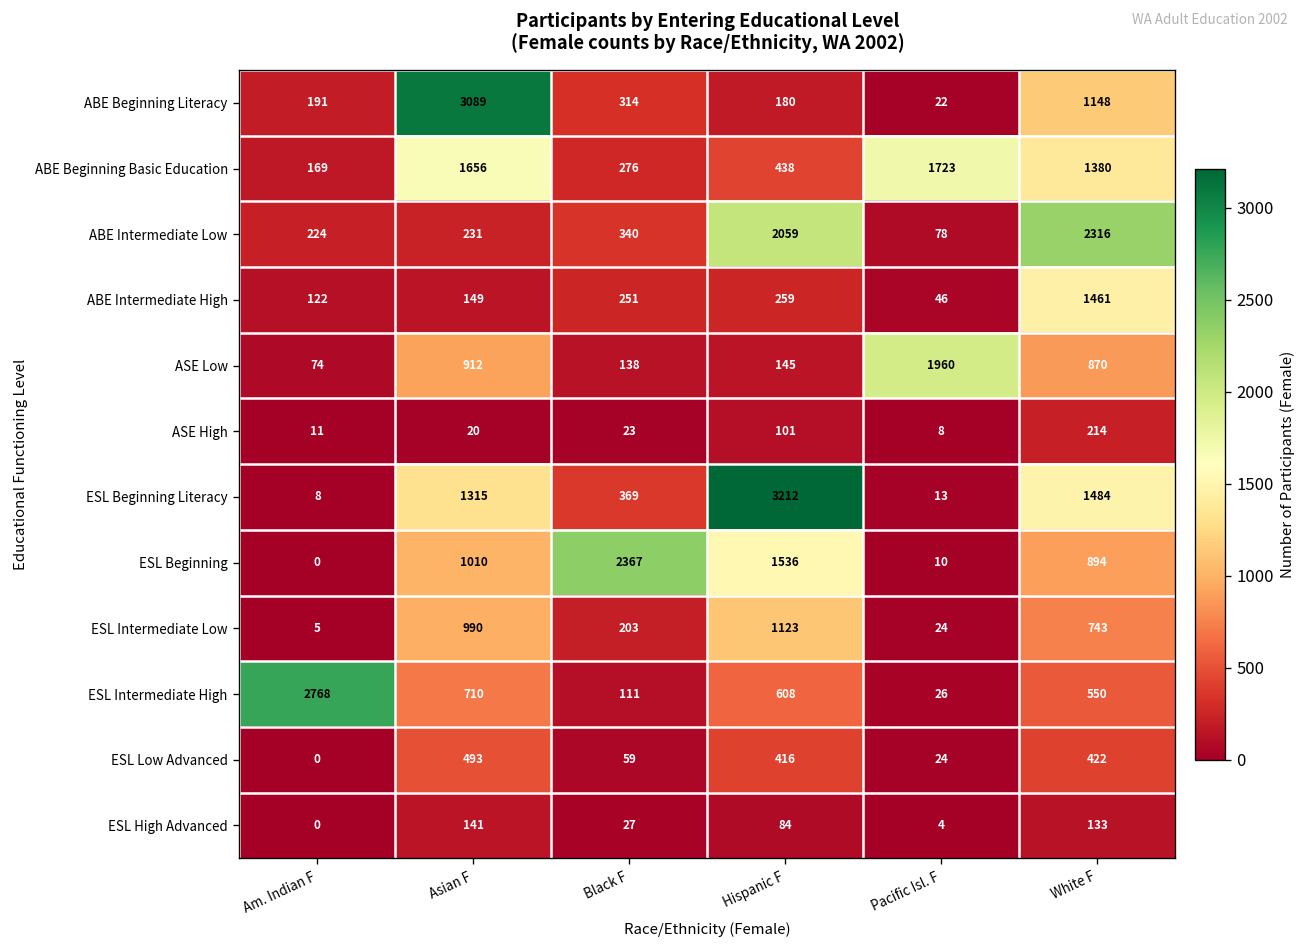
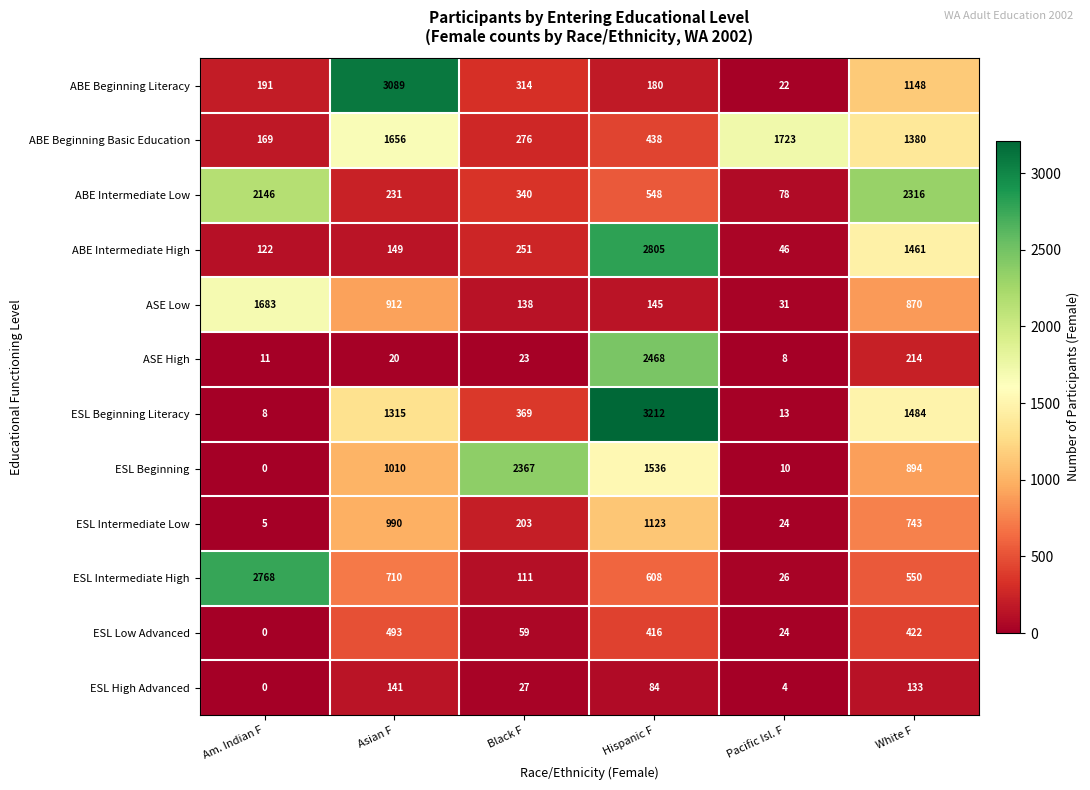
  {
    "ABE Beginning Literacy": {
      "Am. Indian F": 191,
      "Asian F": 3089,
      "Black F": 314,
      "Hispanic F": 180,
      "Pacific Isl. F": 22,
      "White F": 1148
    },
    "ABE Beginning Basic Education": {
      "Am. Indian F": 169,
      "Asian F": 1656,
      "Black F": 276,
      "Hispanic F": 438,
      "Pacific Isl. F": 1723,
      "White F": 1380
    },
    "ABE Intermediate Low": {
-     "Am. Indian F": 224,
+     "Am. Indian F": 2146,
      "Asian F": 231,
      "Black F": 340,
-     "Hispanic F": 2059,
+     "Hispanic F": 548,
      "Pacific Isl. F": 78,
      "White F": 2316
    },
    "ABE Intermediate High": {
      "Am. Indian F": 122,
      "Asian F": 149,
      "Black F": 251,
-     "Hispanic F": 259,
+     "Hispanic F": 2805,
      "Pacific Isl. F": 46,
      "White F": 1461
    },
    "ASE Low": {
-     "Am. Indian F": 74,
+     "Am. Indian F": 1683,
      "Asian F": 912,
      "Black F": 138,
      "Hispanic F": 145,
-     "Pacific Isl. F": 1960,
+     "Pacific Isl. F": 31,
      "White F": 870
    },
    "ASE High": {
      "Am. Indian F": 11,
      "Asian F": 20,
      "Black F": 23,
-     "Hispanic F": 101,
+     "Hispanic F": 2468,
      "Pacific Isl. F": 8,
      "White F": 214
    },
    "ESL Beginning Literacy": {
      "Am. Indian F": 8,
      "Asian F": 1315,
      "Black F": 369,
      "Hispanic F": 3212,
      "Pacific Isl. F": 13,
      "White F": 1484
    },
    "ESL Beginning": {
      "Am. Indian F": 0,
      "Asian F": 1010,
      "Black F": 2367,
      "Hispanic F": 1536,
      "Pacific Isl. F": 10,
      "White F": 894
    },
    "ESL Intermediate Low": {
      "Am. Indian F": 5,
      "Asian F": 990,
      "Black F": 203,
      "Hispanic F": 1123,
      "Pacific Isl. F": 24,
      "White F": 743
    },
    "ESL Intermediate High": {
      "Am. Indian F": 2768,
      "Asian F": 710,
      "Black F": 111,
      "Hispanic F": 608,
      "Pacific Isl. F": 26,
      "White F": 550
    },
    "ESL Low Advanced": {
      "Am. Indian F": 0,
      "Asian F": 493,
      "Black F": 59,
      "Hispanic F": 416,
      "Pacific Isl. F": 24,
      "White F": 422
    },
    "ESL High Advanced": {
      "Am. Indian F": 0,
      "Asian F": 141,
      "Black F": 27,
      "Hispanic F": 84,
      "Pacific Isl. F": 4,
      "White F": 133
    }
  }
